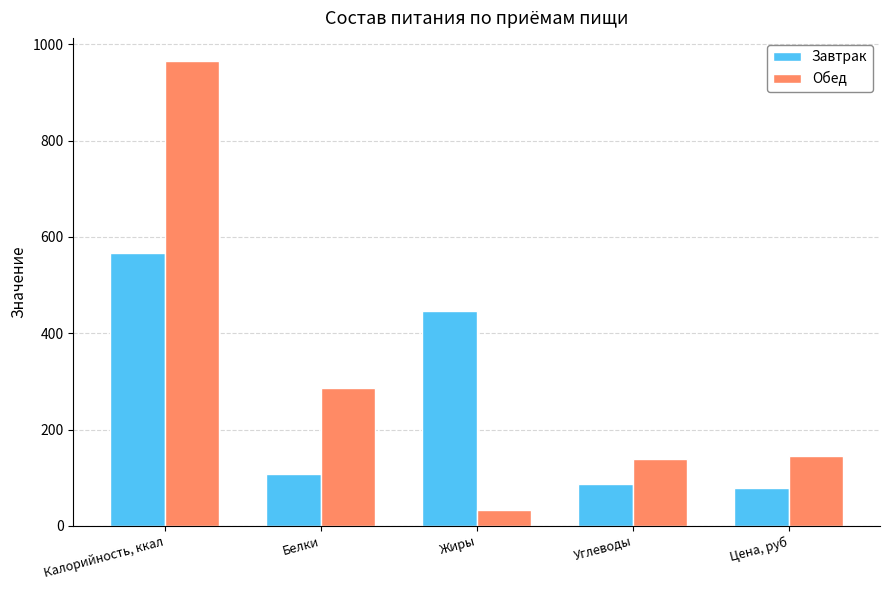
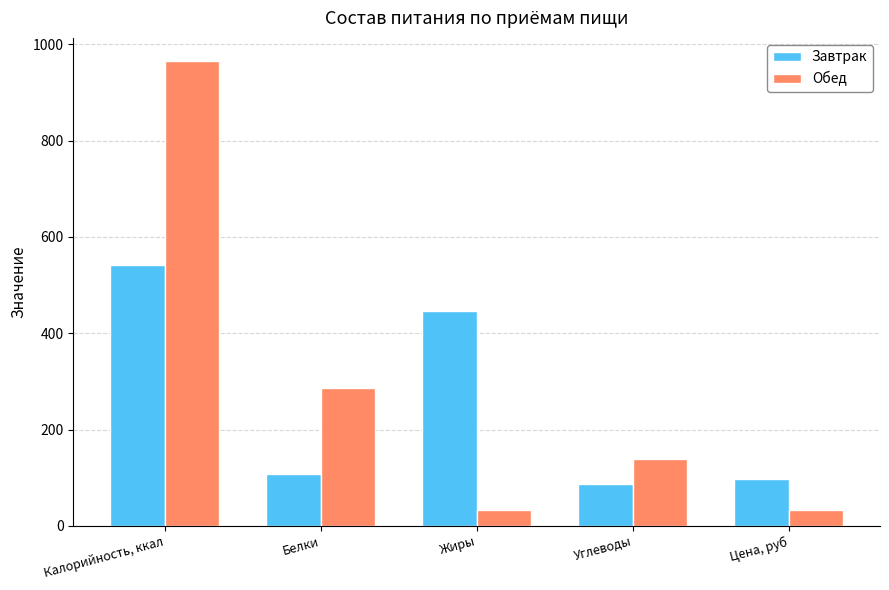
  {
    "Завтрак": {
-     "Калорийность, ккал": 570,
+     "Калорийность, ккал": 540,
      "Белки": 110,
      "Жиры": 450,
      "Углеводы": 90,
-     "Цена, руб": 80
+     "Цена, руб": 100
    },
    "Обед": {
      "Калорийность, ккал": 970,
      "Белки": 290,
      "Жиры": 30,
      "Углеводы": 140,
-     "Цена, руб": 150
+     "Цена, руб": 30
    }
  }
